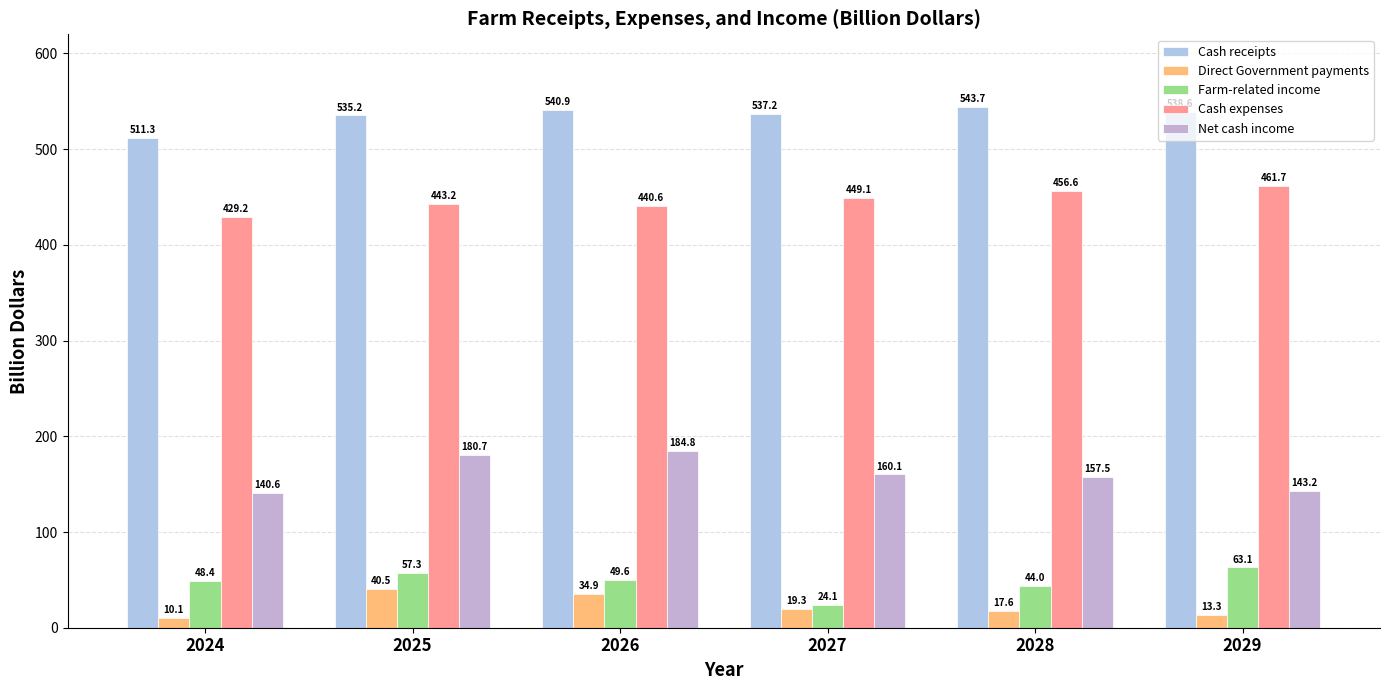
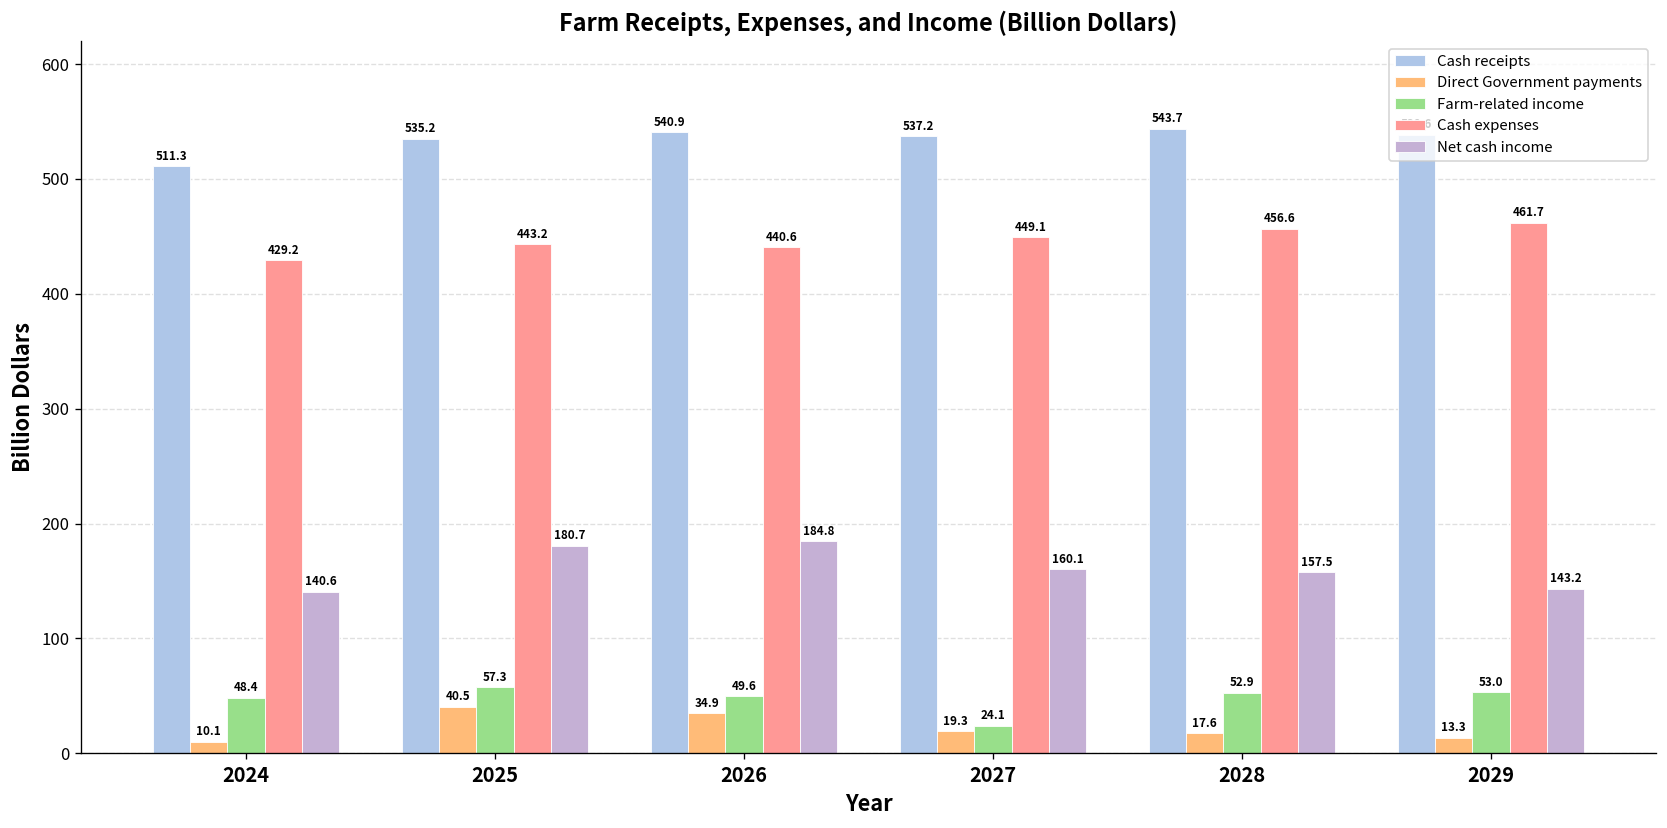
  {
    "Farm-related income": {
      "2024": 48.4,
      "2025": 57.3,
      "2026": 49.6,
      "2027": 24.1,
-     "2028": 44.0,
-     "2029": 63.1
+     "2028": 52.9,
+     "2029": 53.0
    }
  }
